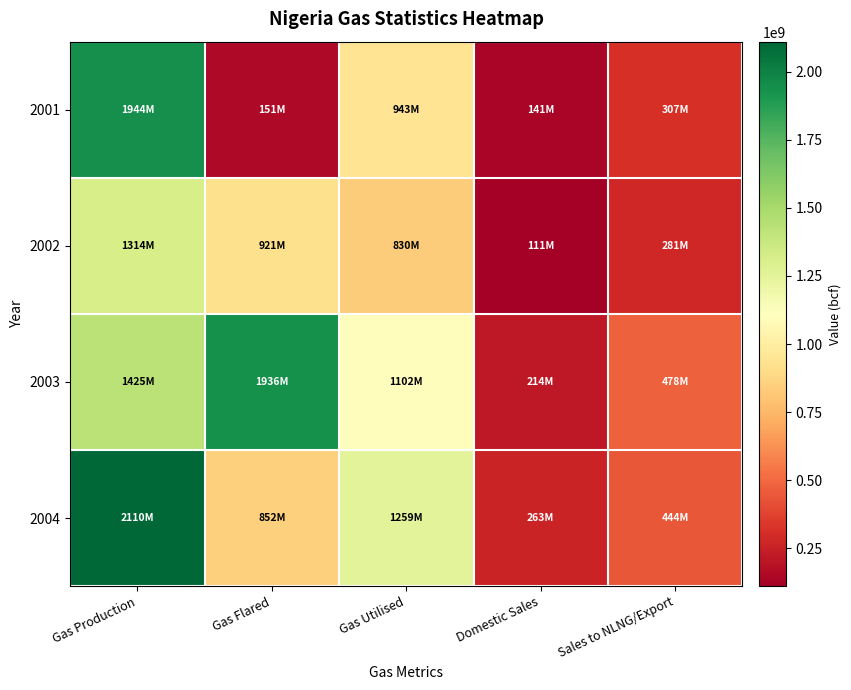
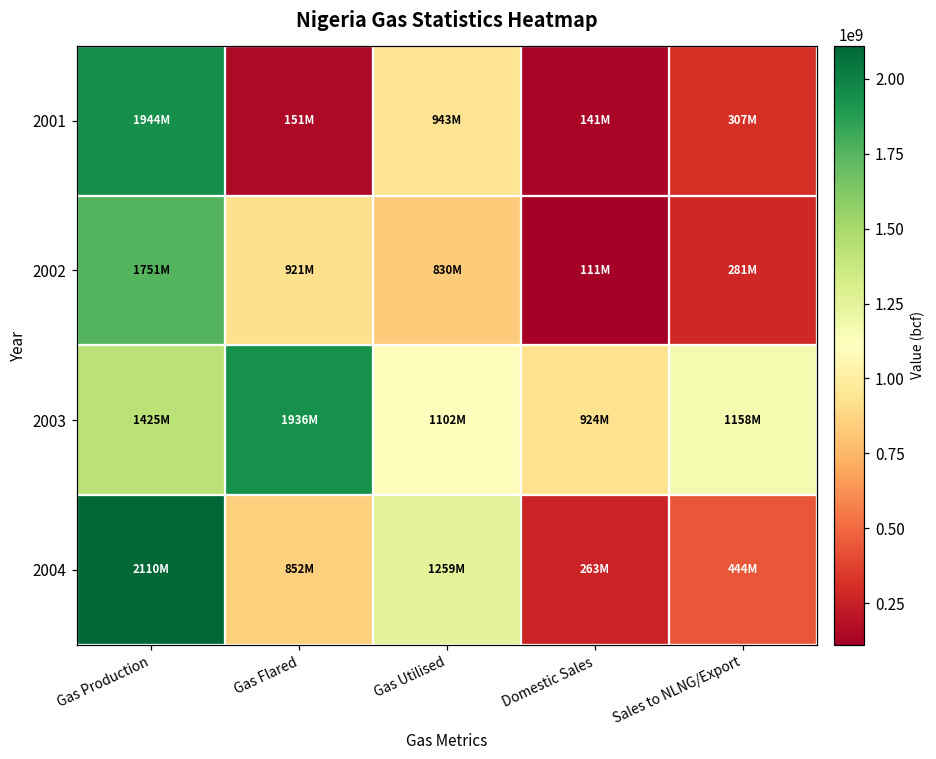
  {
    "2001": {
      "Gas Production": "1944M",
      "Gas Flared": "151M",
      "Gas Utilised": "943M",
      "Domestic Sales": "141M",
      "Sales to NLNG/Export": "307M"
    },
    "2002": {
-     "Gas Production": "1314M",
+     "Gas Production": "1751M",
      "Gas Flared": "921M",
      "Gas Utilised": "830M",
      "Domestic Sales": "111M",
      "Sales to NLNG/Export": "281M"
    },
    "2003": {
      "Gas Production": "1425M",
      "Gas Flared": "1936M",
      "Gas Utilised": "1102M",
-     "Domestic Sales": "214M",
-     "Sales to NLNG/Export": "478M"
+     "Domestic Sales": "924M",
+     "Sales to NLNG/Export": "1158M"
    },
    "2004": {
      "Gas Production": "2110M",
      "Gas Flared": "852M",
      "Gas Utilised": "1259M",
      "Domestic Sales": "263M",
      "Sales to NLNG/Export": "444M"
    }
  }
